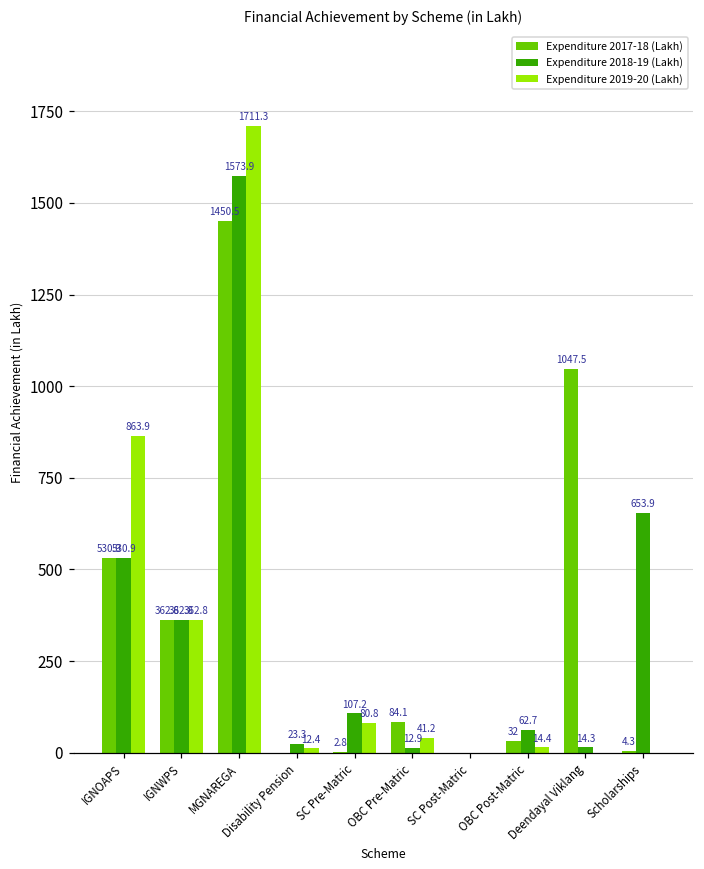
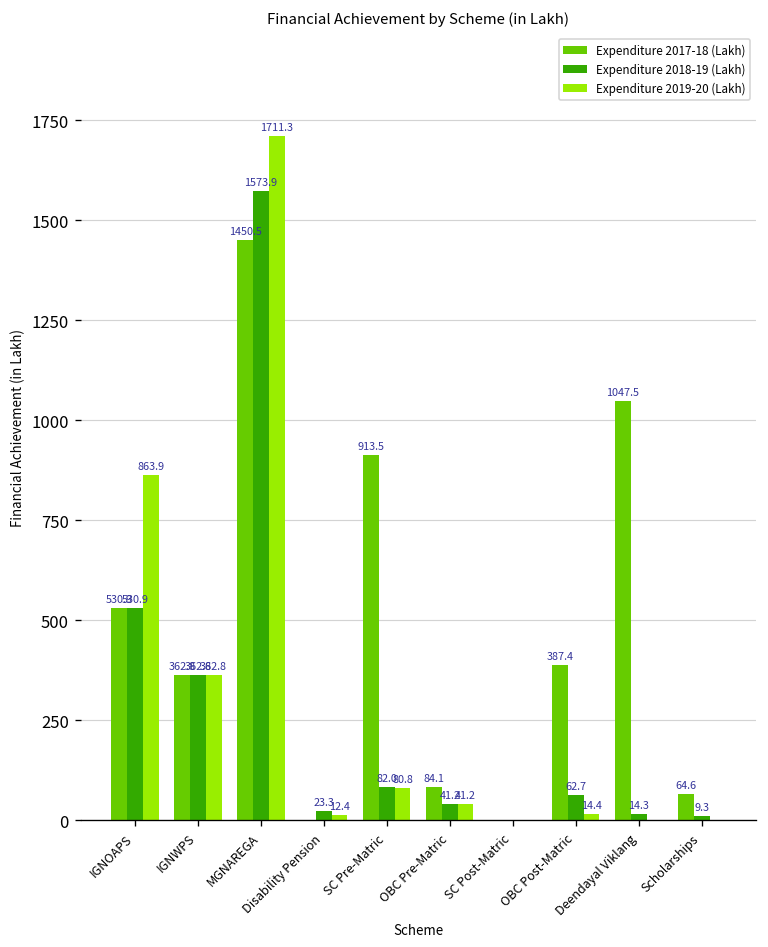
  {
    "Expenditure 2017-18 (Lakh)": {
      "MGNAREGA": 1450.5,
-     "SC Pre-Matric": 2.8,
+     "SC Pre-Matric": 913.5,
      "OBC Pre-Matric": 84.1,
-     "OBC Post-Matric": 32,
+     "OBC Post-Matric": 387.4,
      "Deendayal Viklang": 1047.5,
-     "Scholarships": 4.3
+     "Scholarships": 64.6
    },
    "Expenditure 2018-19 (Lakh)": {
      "MGNAREGA": 1573.9,
-     "SC Pre-Matric": 107.2,
-     "OBC Pre-Matric": 12.9,
+     "SC Pre-Matric": 82.0,
+     "OBC Pre-Matric": 41.2,
      "OBC Post-Matric": 62.7,
      "Deendayal Viklang": 14.3,
-     "Scholarships": 653.9
+     "Scholarships": 9.3
    },
    "Expenditure 2019-20 (Lakh)": {
      "IGNOAPS": 863.9,
      "MGNAREGA": 1711.3,
      "SC Pre-Matric": 80.8,
      "OBC Pre-Matric": 41.2,
      "OBC Post-Matric": 14.4
    }
  }
